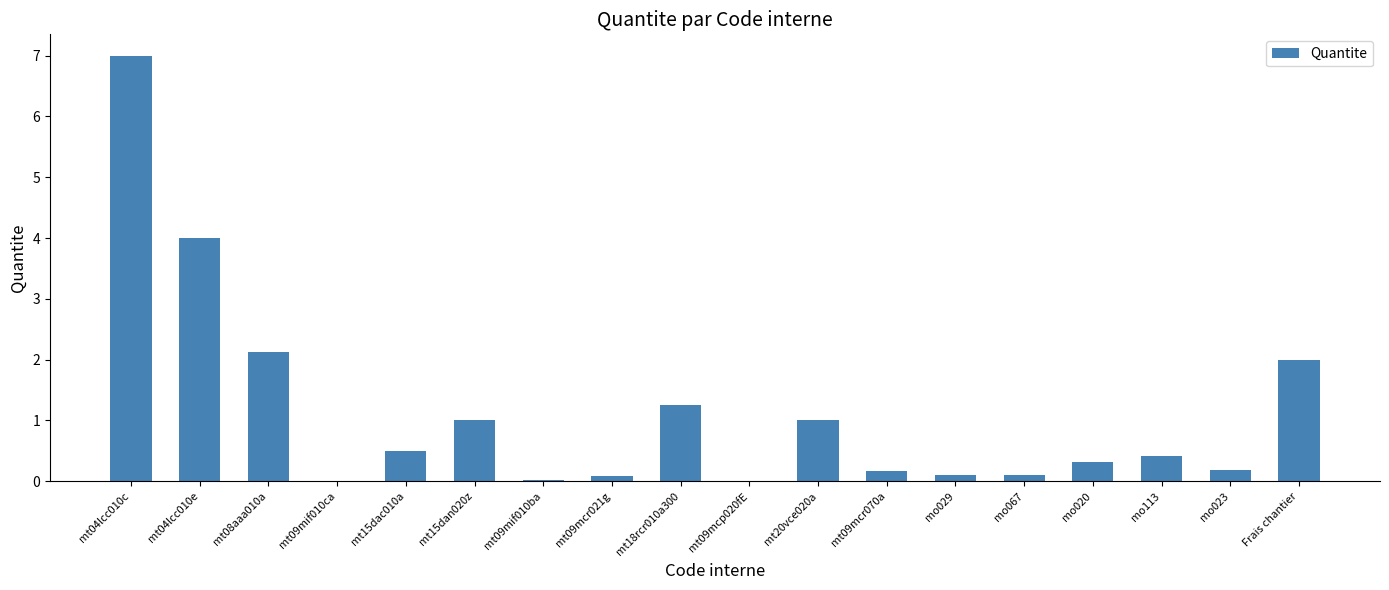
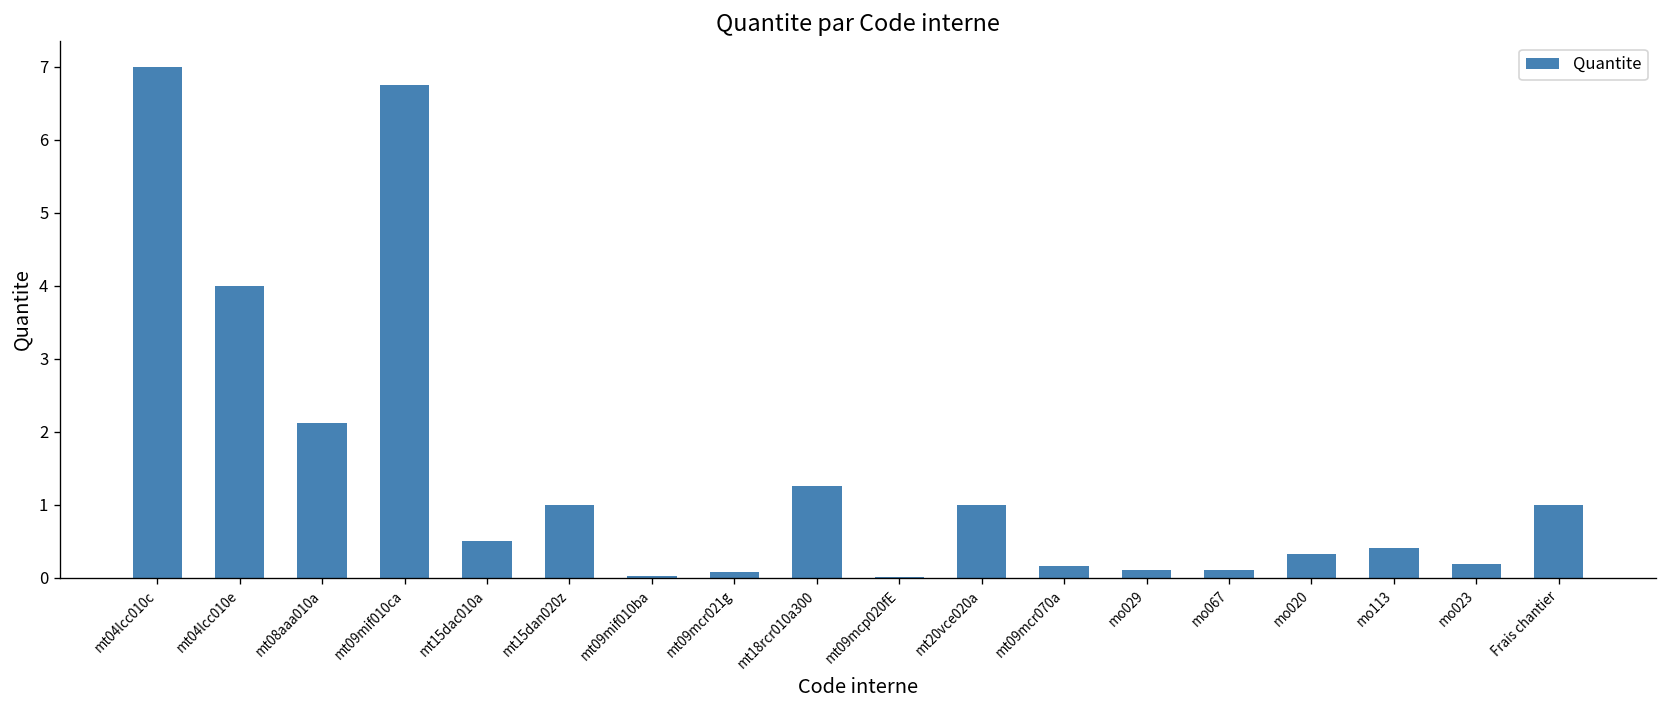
  {
    "mt04lcc010c": 7.0,
    "mt04lcc010e": 4.0,
    "mt08aaa010a": 2.1,
-   "mt09mif010ca": 0.0,
+   "mt09mif010ca": 6.8,
    "mt15dac010a": 0.5,
    "mt15dan020z": 1.0,
    "mt09mcr021g": 0.1,
    "mt18rcr010a300": 1.3,
    "mt20vce020a": 1.0,
    "mt09mcr070a": 0.2,
    "mo029": 0.1,
    "mo067": 0.1,
    "mo020": 0.3,
    "mo113": 0.4,
    "mo023": 0.2,
-   "Frais chantier": 2
+   "Frais chantier": 1
  }
